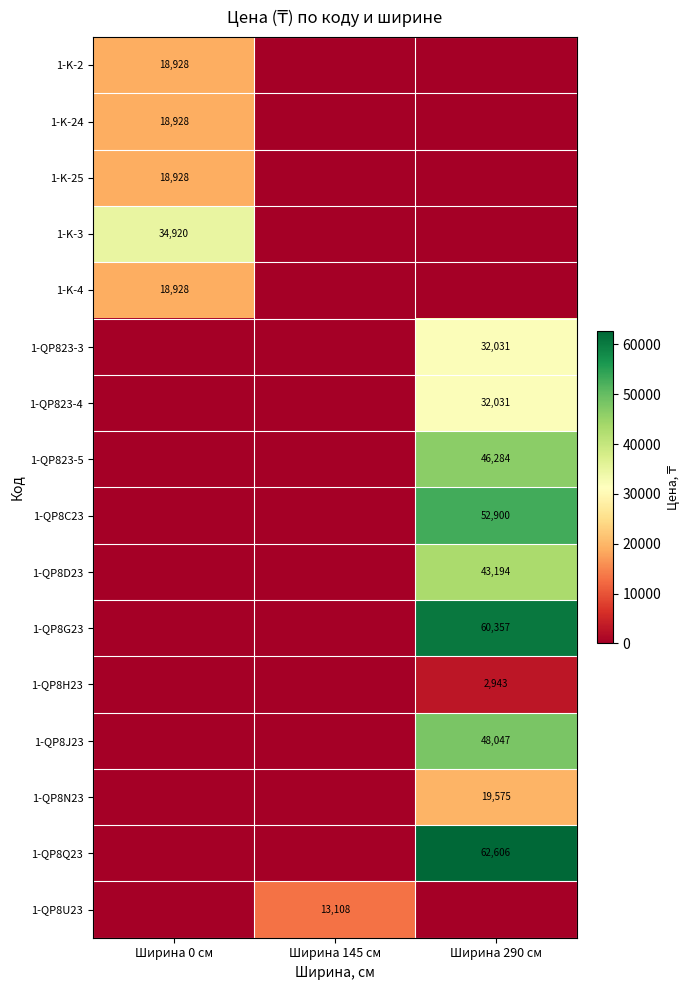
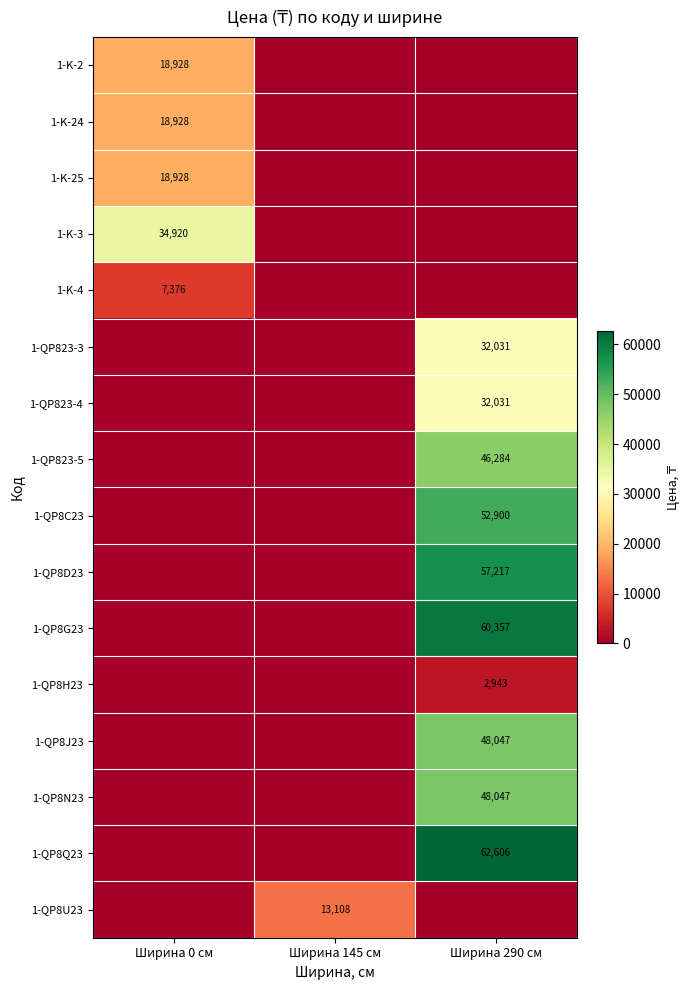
  {
    "1-K-2": {
      "Ширина 0 см": "18,928"
    },
    "1-K-24": {
      "Ширина 0 см": "18,928"
    },
    "1-K-25": {
      "Ширина 0 см": "18,928"
    },
    "1-K-3": {
      "Ширина 0 см": "34,920"
    },
    "1-K-4": {
-     "Ширина 0 см": "18,928"
+     "Ширина 0 см": "7,376"
    },
    "1-QP823-3": {
      "Ширина 290 см": "32,031"
    },
    "1-QP823-4": {
      "Ширина 290 см": "32,031"
    },
    "1-QP823-5": {
      "Ширина 290 см": "46,284"
    },
    "1-QP8C23": {
      "Ширина 290 см": "52,900"
    },
    "1-QP8D23": {
-     "Ширина 290 см": "43,194"
+     "Ширина 290 см": "57,217"
    },
    "1-QP8G23": {
      "Ширина 290 см": "60,357"
    },
    "1-QP8H23": {
      "Ширина 290 см": "2,943"
    },
    "1-QP8J23": {
      "Ширина 290 см": "48,047"
    },
    "1-QP8N23": {
-     "Ширина 290 см": "19,575"
+     "Ширина 290 см": "48,047"
    },
    "1-QP8Q23": {
      "Ширина 290 см": "62,606"
    },
    "1-QP8U23": {
      "Ширина 145 см": "13,108"
    }
  }
